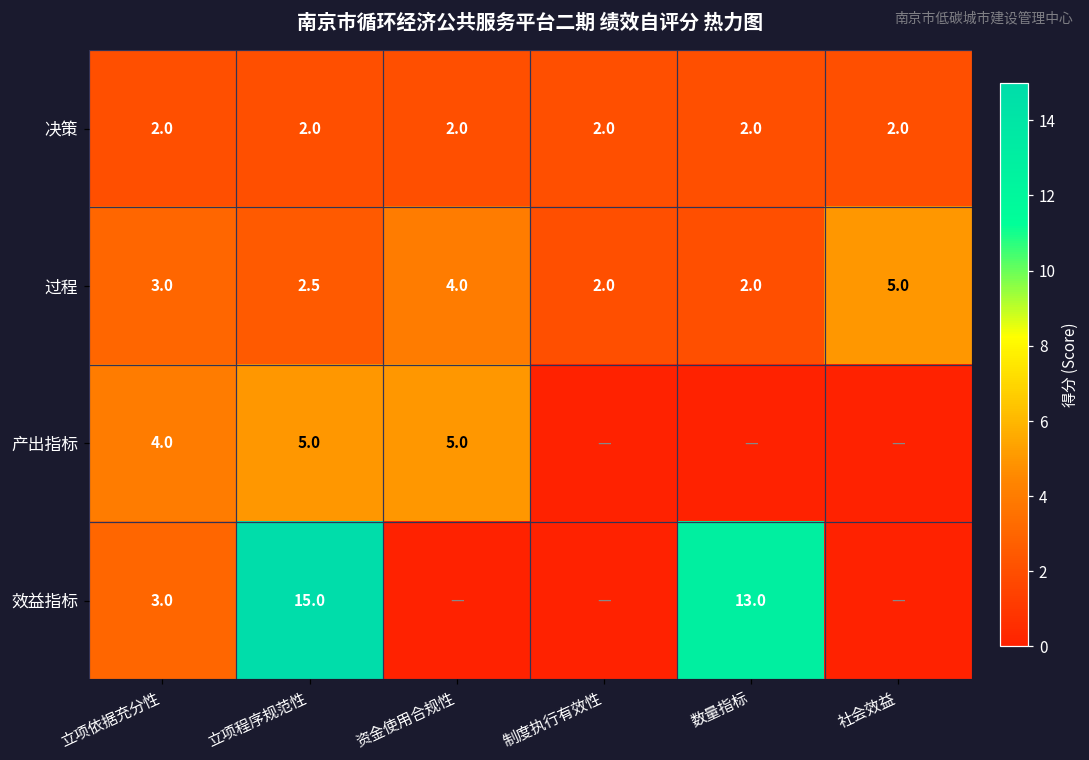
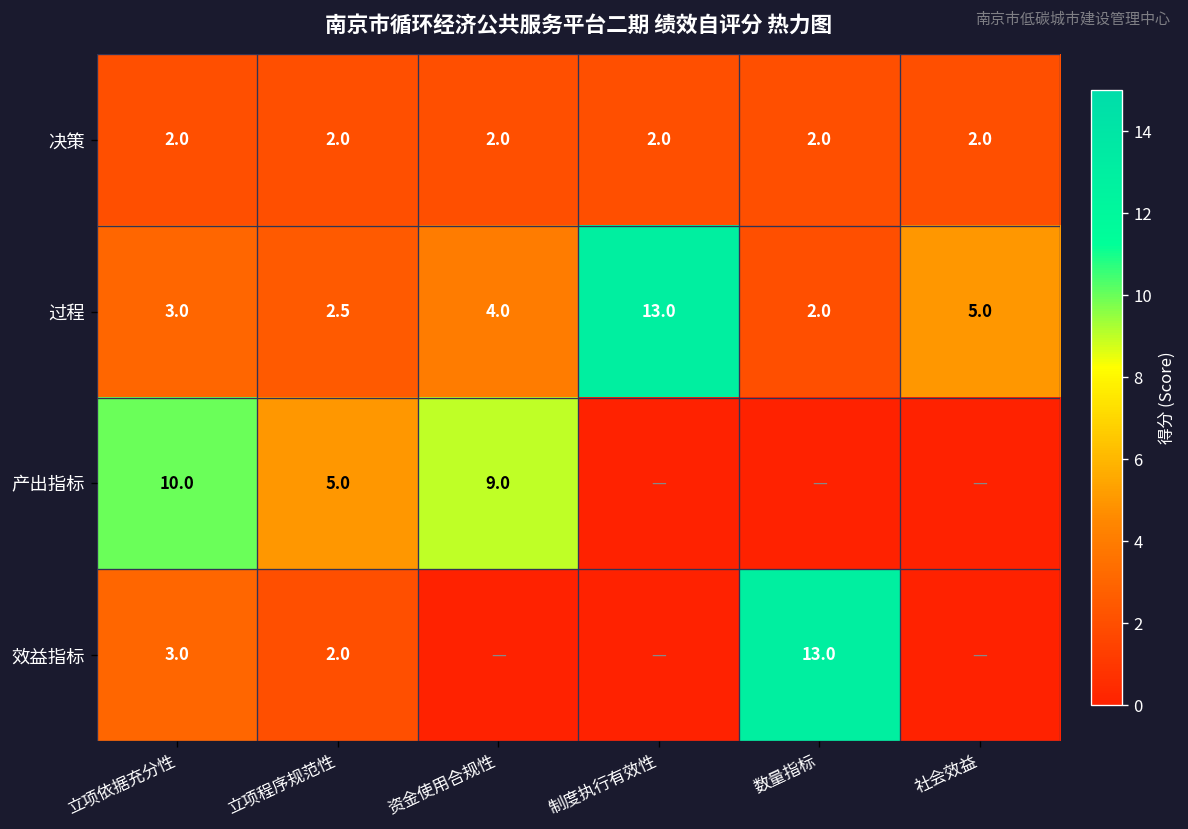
  {
    "决策": {
      "立项依据充分性": 2.0,
      "立项程序规范性": 2.0,
      "资金使用合规性": 2.0,
      "制度执行有效性": 2.0,
      "数量指标": 2.0,
      "社会效益": 2.0
    },
    "过程": {
      "立项依据充分性": 3.0,
      "立项程序规范性": 2.5,
      "资金使用合规性": 4.0,
-     "制度执行有效性": 2.0,
+     "制度执行有效性": 13.0,
      "数量指标": 2.0,
      "社会效益": 5.0
    },
    "产出指标": {
-     "立项依据充分性": 4.0,
+     "立项依据充分性": 10.0,
      "立项程序规范性": 5.0,
-     "资金使用合规性": 5.0
+     "资金使用合规性": 9.0
    },
    "效益指标": {
      "立项依据充分性": 3.0,
-     "立项程序规范性": 15.0,
+     "立项程序规范性": 2.0,
      "数量指标": 13.0
    }
  }
